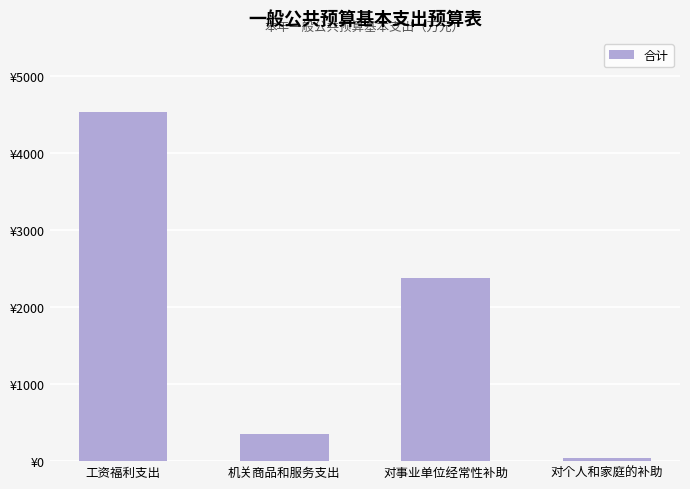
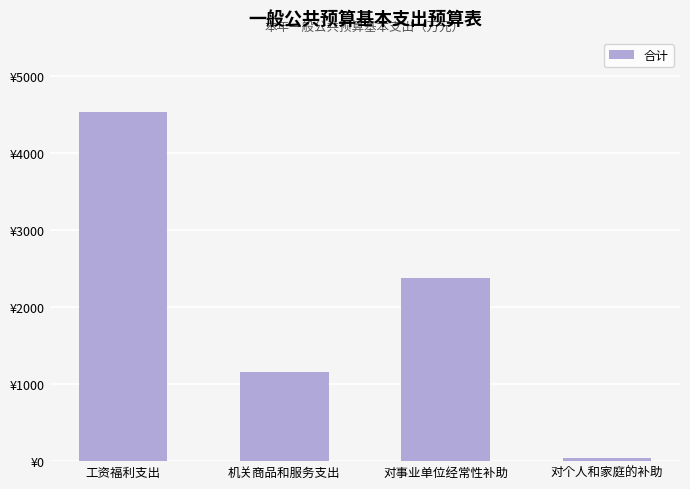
  {
    "工资福利支出": "¥4500",
-   "机关商品和服务支出": "¥400",
+   "机关商品和服务支出": "¥1200",
    "对事业单位经常性补助": "¥2400",
    "对个人和家庭的补助": "¥0"
  }
